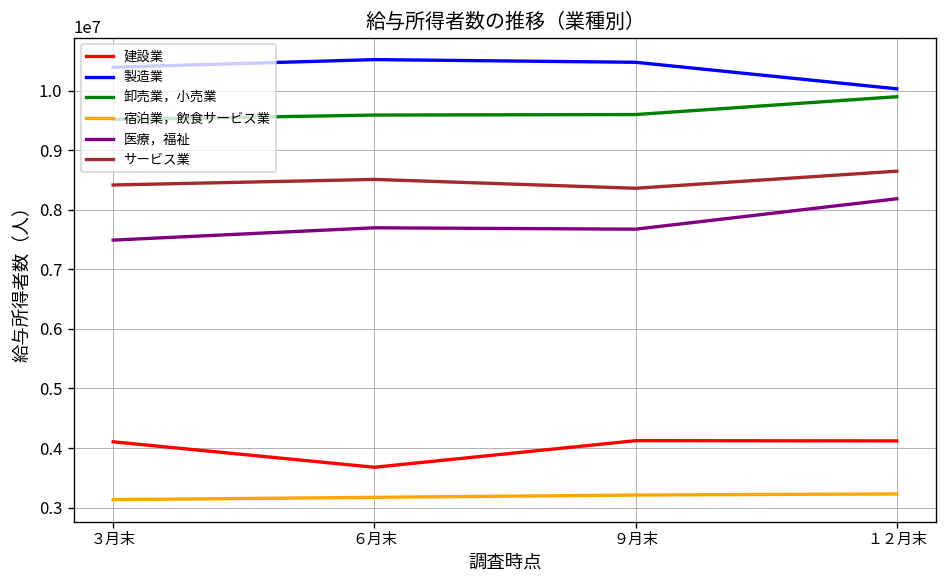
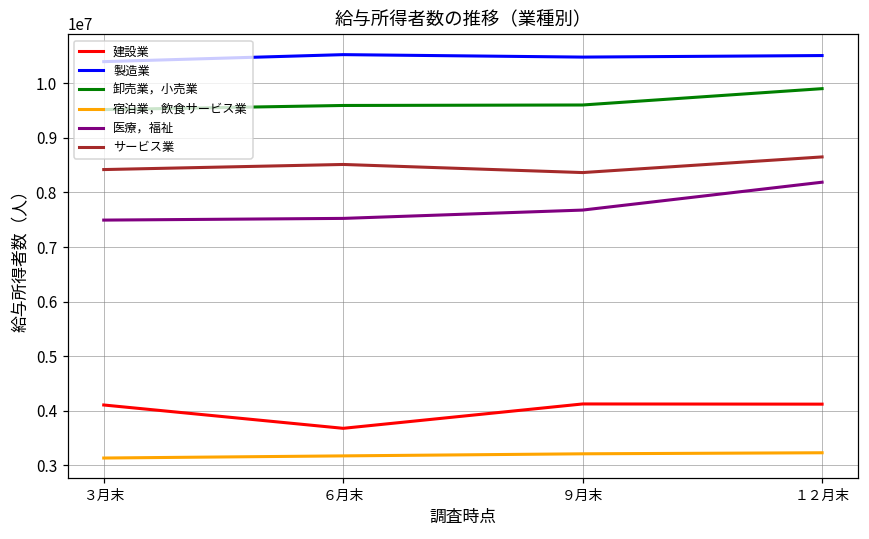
  {
    "建設業": {
      "３月末": 4100000,
      "６月末": 3700000,
      "９月末": 4100000,
      "１２月末": 4100000
    },
    "製造業": {
      "６月末": 10500000,
      "９月末": 10500000,
-     "１２月末": 10000000
+     "１２月末": 10500000
    },
    "卸売業，小売業": {
      "６月末": 9600000,
      "９月末": 9600000,
      "１２月末": 9900000
    },
    "宿泊業，飲食サービス業": {
      "３月末": 3100000,
      "６月末": 3200000,
      "９月末": 3200000,
      "１２月末": 3200000
    },
    "医療，福祉": {
      "３月末": 7500000,
-     "６月末": 7700000,
+     "６月末": 7500000,
      "９月末": 7700000,
      "１２月末": 8200000
    },
    "サービス業": {
      "３月末": 8400000,
      "６月末": 8500000,
      "９月末": 8400000,
      "１２月末": 8700000
    }
  }
